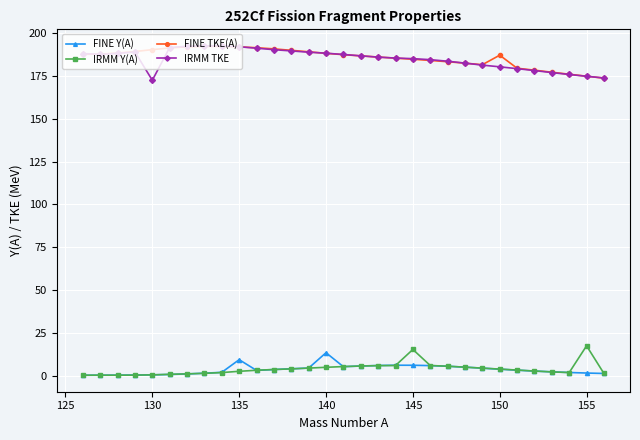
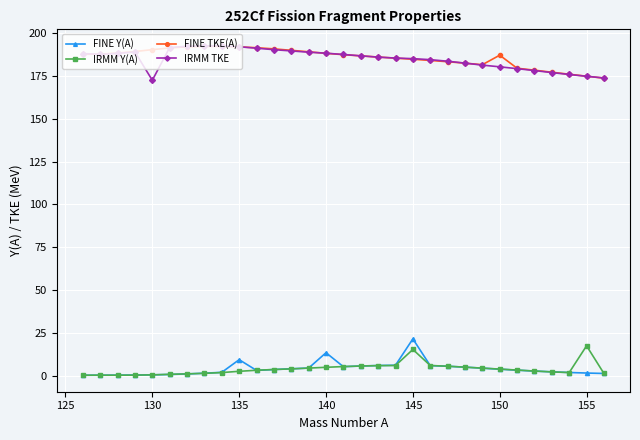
  {
    "FINE Y(A)": {
      "135": 9,
      "140": 13,
-     "145": 6,
+     "145": 21,
      "155": 2
    },
    "IRMM Y(A)": {
      "135": 3,
      "140": 5,
      "145": 15,
      "155": 17
    },
    "FINE TKE(A)": {
      "150": 187
    },
    "IRMM TKE": {
      "130": 172,
      "150": 180
    }
  }
